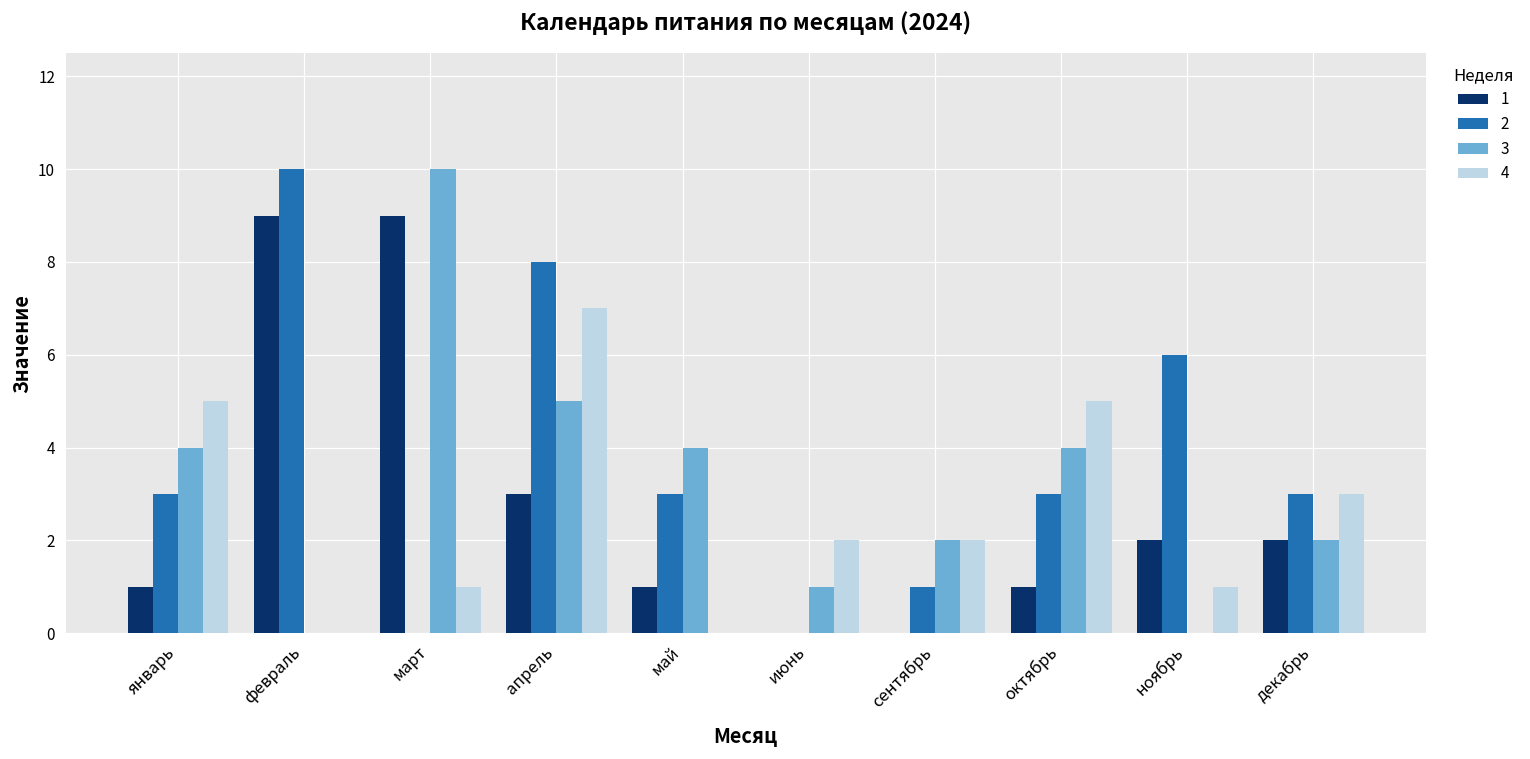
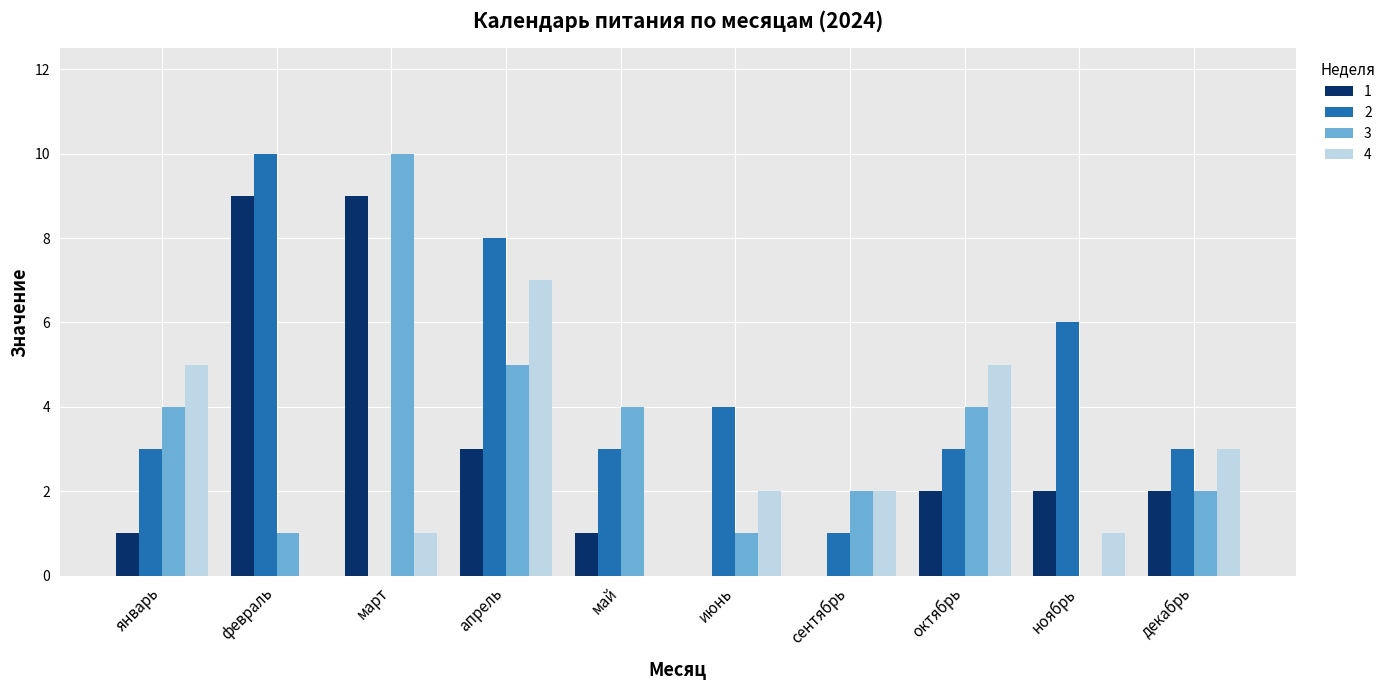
  {
    "1": {
      "январь": 1,
      "февраль": 9,
      "март": 9,
      "апрель": 3,
      "май": 1,
      "июнь": 0,
      "сентябрь": 0,
-     "октябрь": 1,
+     "октябрь": 2,
      "ноябрь": 2,
      "декабрь": 2
    },
    "2": {
      "январь": 3,
      "февраль": 10,
      "март": 0,
      "апрель": 8,
      "май": 3,
-     "июнь": 0,
+     "июнь": 4,
      "сентябрь": 1,
      "октябрь": 3,
      "ноябрь": 6,
      "декабрь": 3
    },
    "3": {
      "январь": 4,
-     "февраль": 0,
+     "февраль": 1,
      "март": 10,
      "апрель": 5,
      "май": 4,
      "июнь": 1,
      "сентябрь": 2,
      "октябрь": 4,
      "ноябрь": 0,
      "декабрь": 2
    },
    "4": {
      "январь": 5,
      "февраль": 0,
      "март": 1,
      "апрель": 7,
      "май": 0,
      "июнь": 2,
      "сентябрь": 2,
      "октябрь": 5,
      "ноябрь": 1,
      "декабрь": 3
    }
  }
